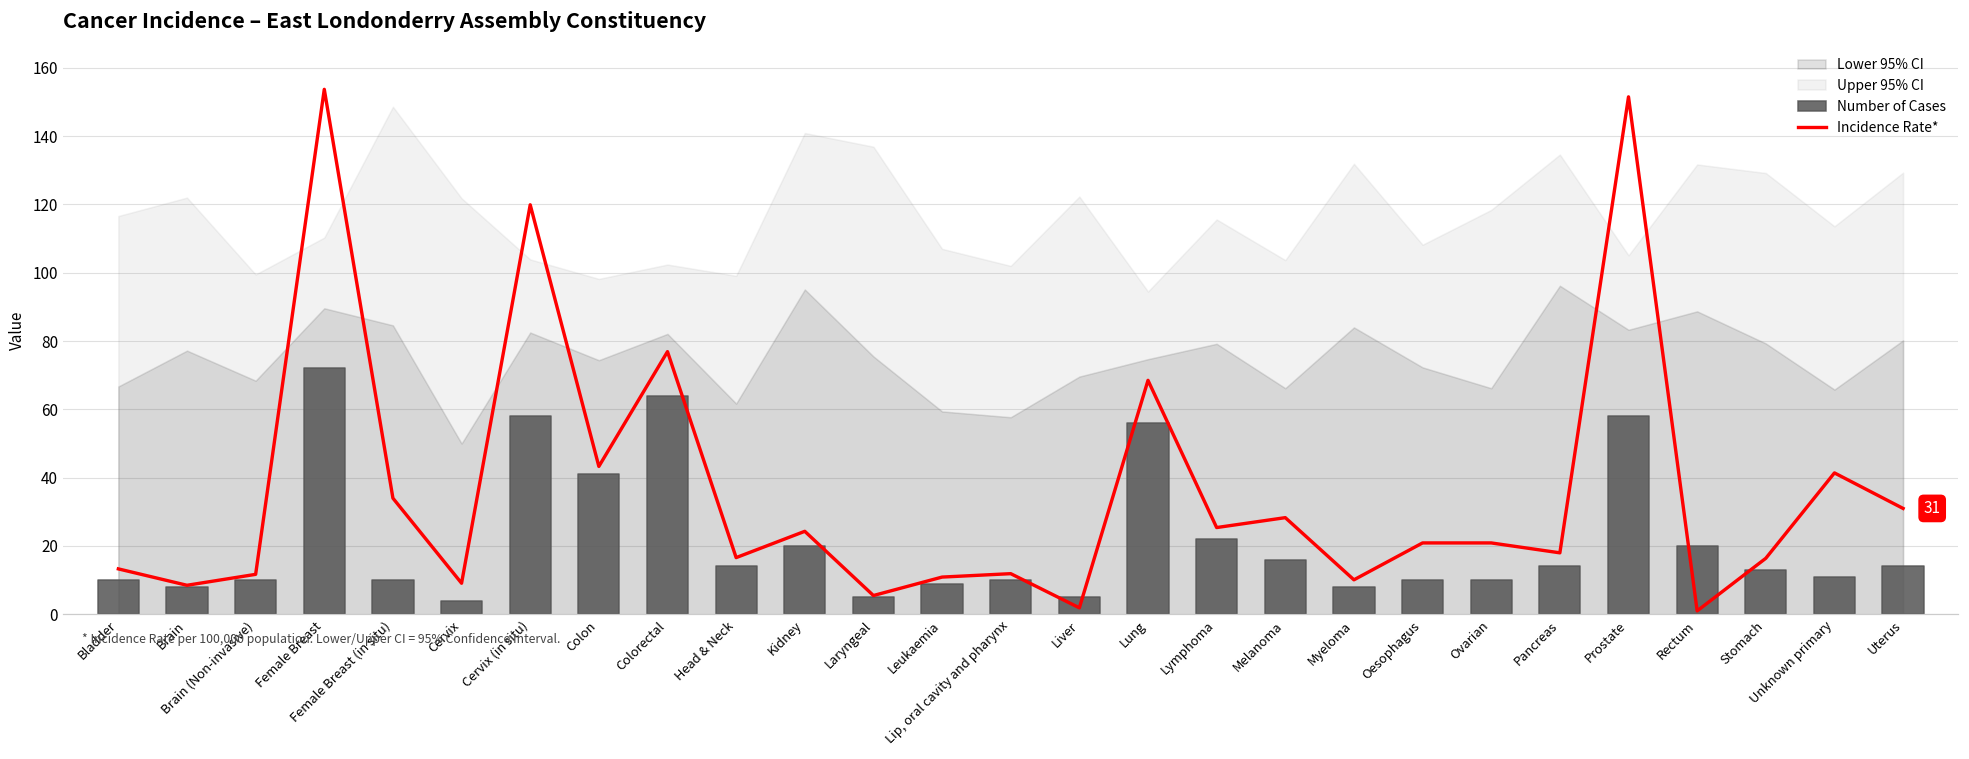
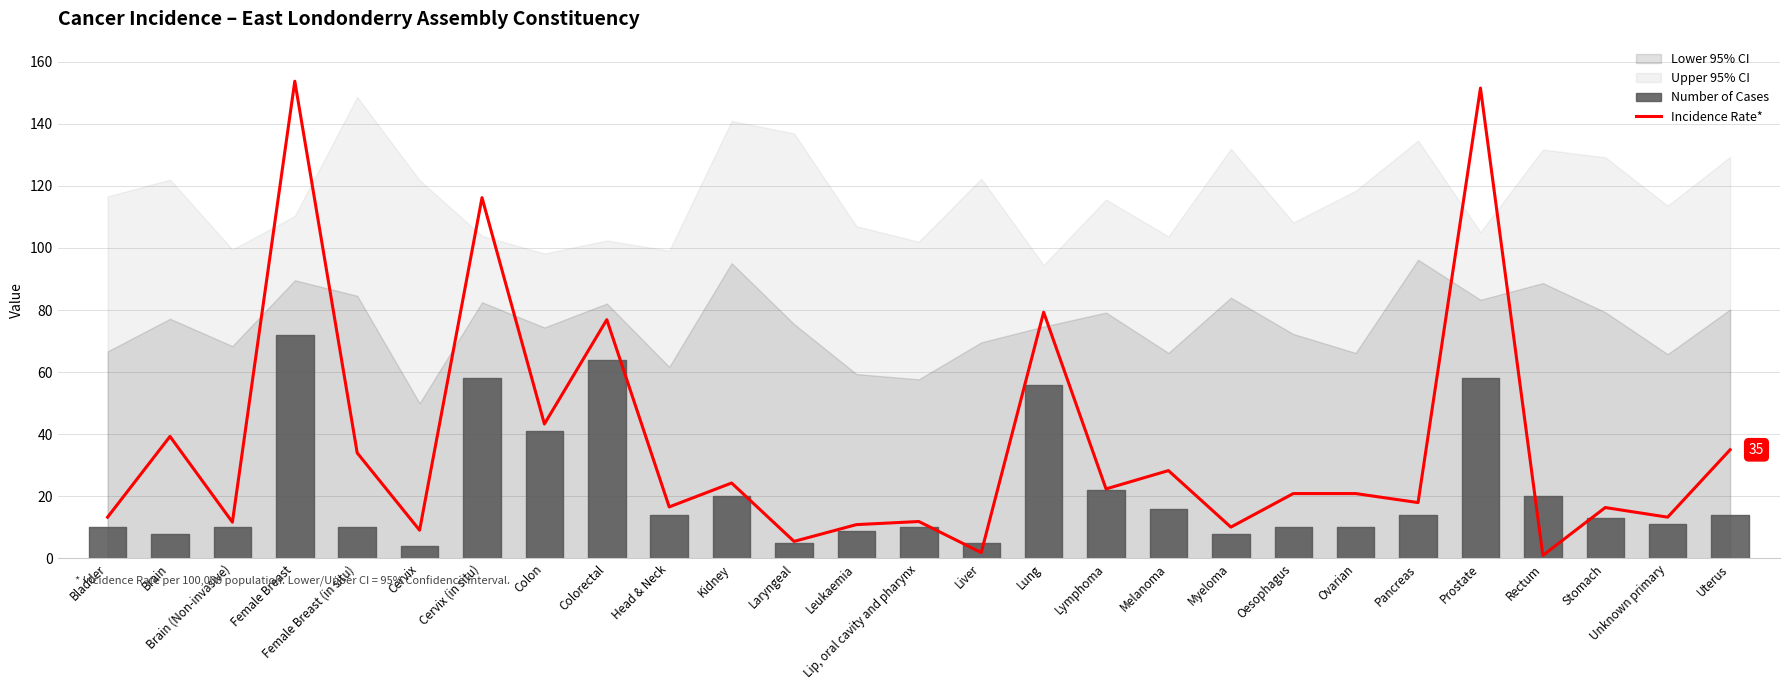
  {
    "Incidence Rate*": {
-     "Brain": 9,
-     "Cervix (in situ)": 120,
-     "Lung": 69,
-     "Lymphoma": 25,
-     "Unknown primary": 41,
-     "Uterus": 31
+     "Brain": 39,
+     "Cervix (in situ)": 116,
+     "Lung": 79,
+     "Lymphoma": 22,
+     "Unknown primary": 13,
+     "Uterus": 35
    }
  }
